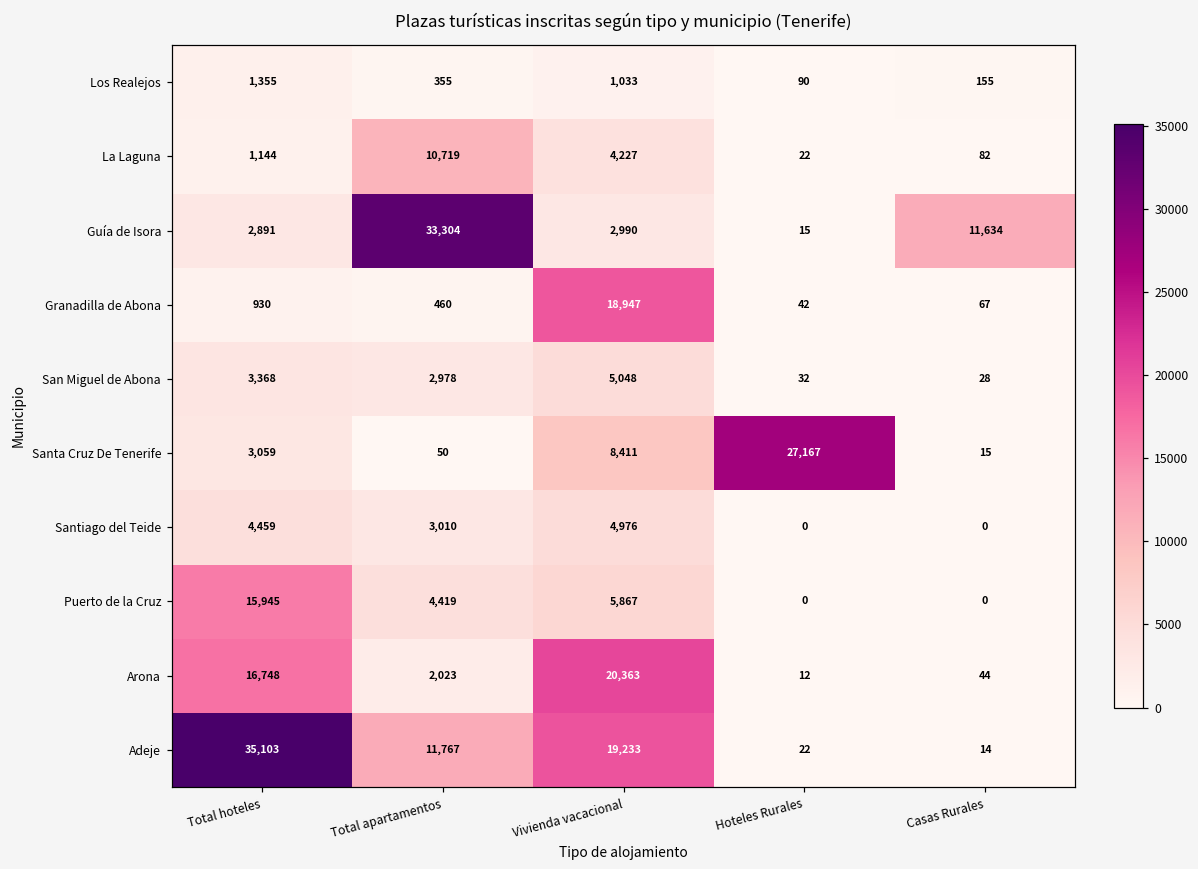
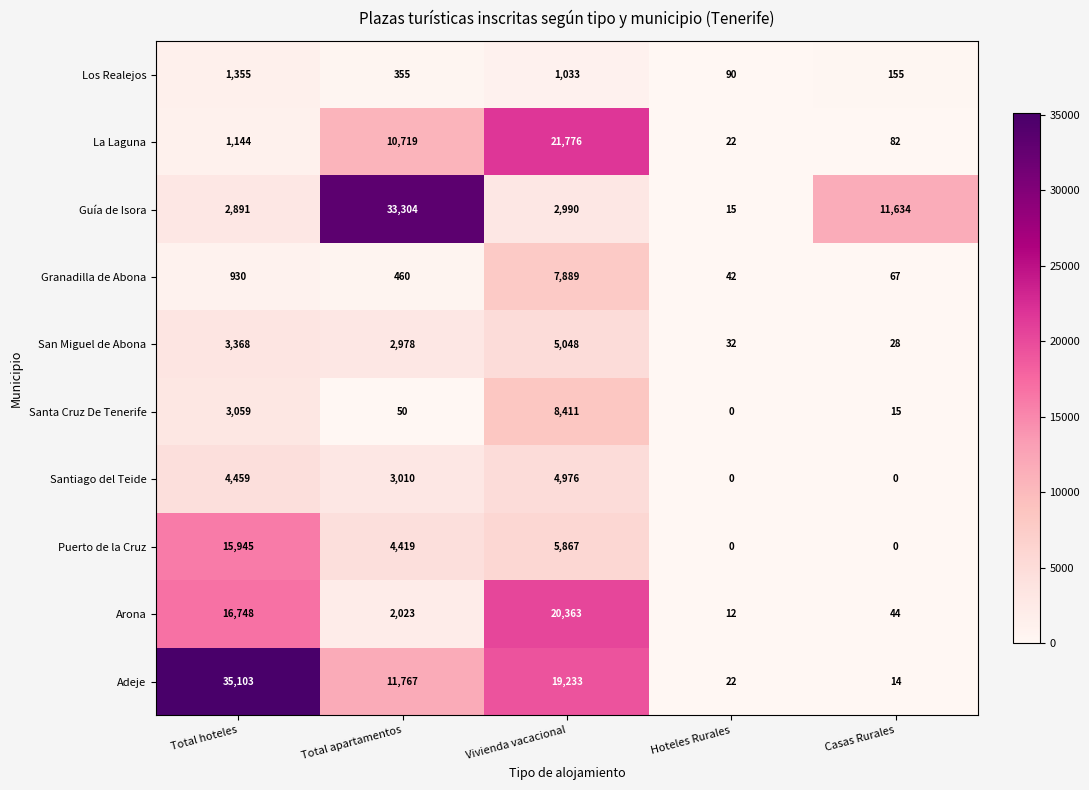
  {
    "Los Realejos": {
      "Total hoteles": "1,355",
      "Total apartamentos": "355",
      "Vivienda vacacional": "1,033",
      "Hoteles Rurales": "90",
      "Casas Rurales": "155"
    },
    "La Laguna": {
      "Total hoteles": "1,144",
      "Total apartamentos": "10,719",
-     "Vivienda vacacional": "4,227",
+     "Vivienda vacacional": "21,776",
      "Hoteles Rurales": "22",
      "Casas Rurales": "82"
    },
    "Guía de Isora": {
      "Total hoteles": "2,891",
      "Total apartamentos": "33,304",
      "Vivienda vacacional": "2,990",
      "Hoteles Rurales": "15",
      "Casas Rurales": "11,634"
    },
    "Granadilla de Abona": {
      "Total hoteles": "930",
      "Total apartamentos": "460",
-     "Vivienda vacacional": "18,947",
+     "Vivienda vacacional": "7,889",
      "Hoteles Rurales": "42",
      "Casas Rurales": "67"
    },
    "San Miguel de Abona": {
      "Total hoteles": "3,368",
      "Total apartamentos": "2,978",
      "Vivienda vacacional": "5,048",
      "Hoteles Rurales": "32",
      "Casas Rurales": "28"
    },
    "Santa Cruz De Tenerife": {
      "Total hoteles": "3,059",
      "Total apartamentos": "50",
      "Vivienda vacacional": "8,411",
-     "Hoteles Rurales": "27,167",
+     "Hoteles Rurales": "0",
      "Casas Rurales": "15"
    },
    "Santiago del Teide": {
      "Total hoteles": "4,459",
      "Total apartamentos": "3,010",
      "Vivienda vacacional": "4,976",
      "Hoteles Rurales": "0",
      "Casas Rurales": "0"
    },
    "Puerto de la Cruz": {
      "Total hoteles": "15,945",
      "Total apartamentos": "4,419",
      "Vivienda vacacional": "5,867",
      "Hoteles Rurales": "0",
      "Casas Rurales": "0"
    },
    "Arona": {
      "Total hoteles": "16,748",
      "Total apartamentos": "2,023",
      "Vivienda vacacional": "20,363",
      "Hoteles Rurales": "12",
      "Casas Rurales": "44"
    },
    "Adeje": {
      "Total hoteles": "35,103",
      "Total apartamentos": "11,767",
      "Vivienda vacacional": "19,233",
      "Hoteles Rurales": "22",
      "Casas Rurales": "14"
    }
  }
